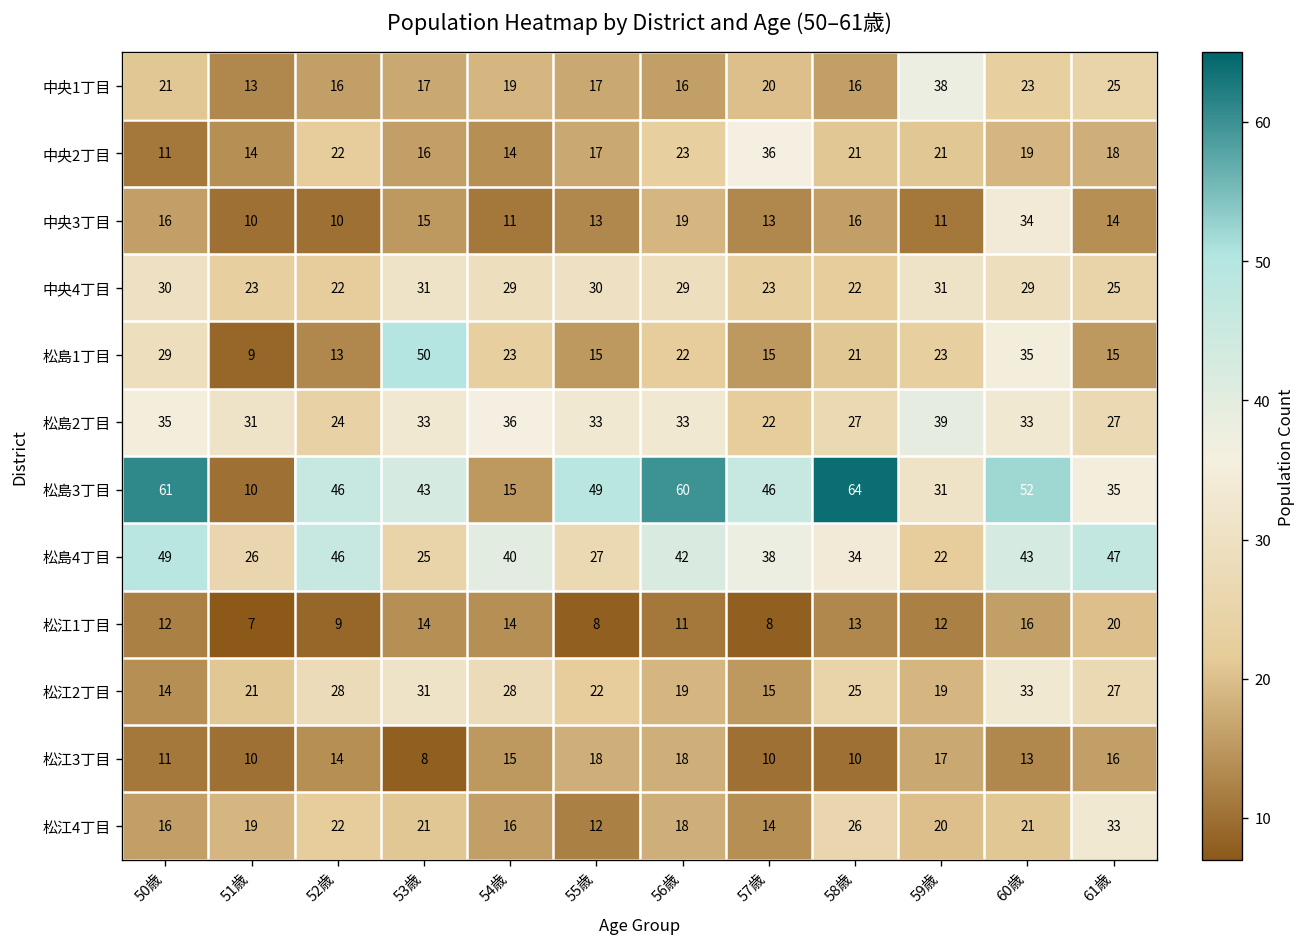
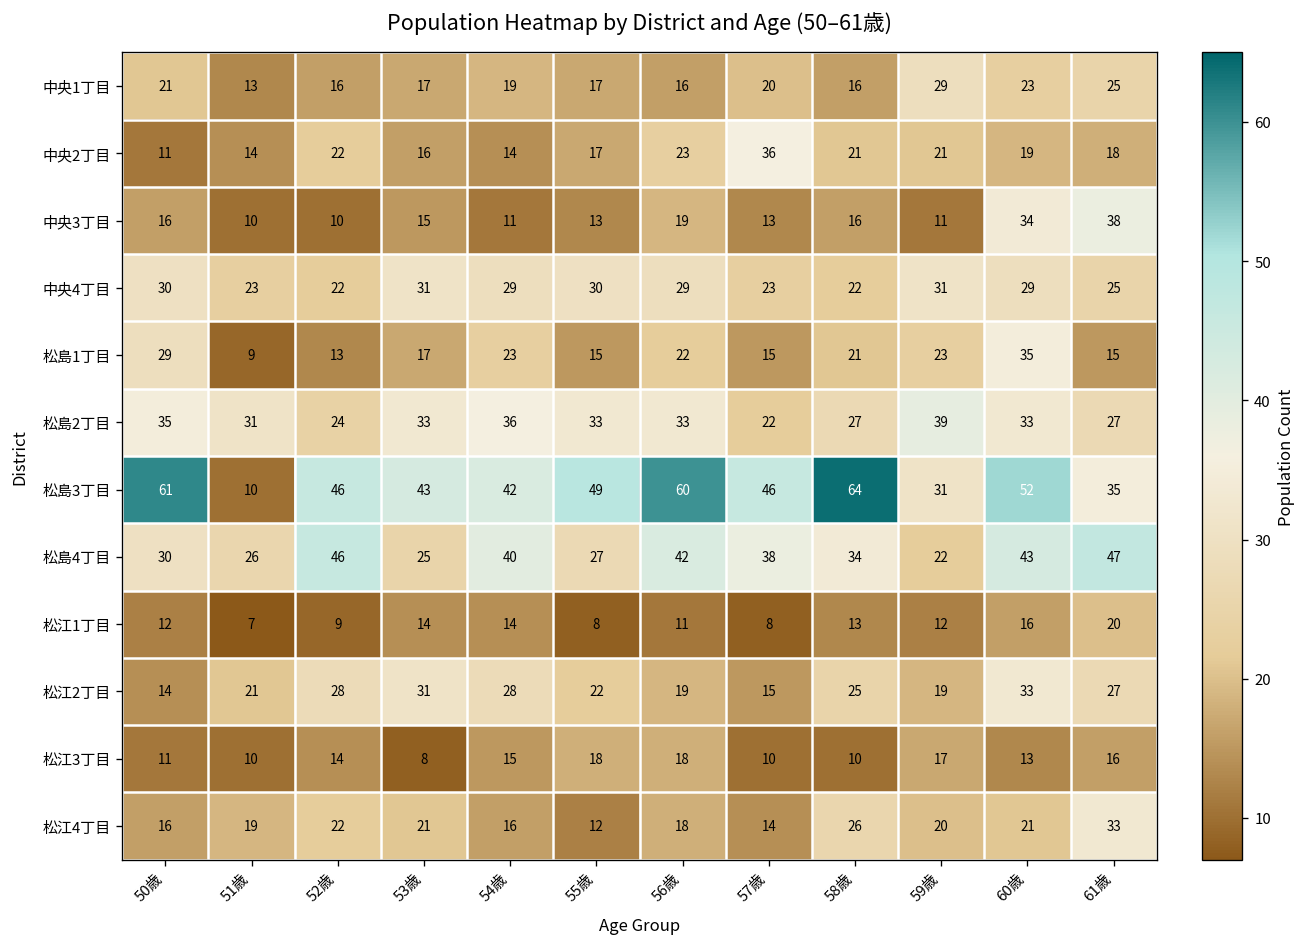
  {
    "中央1丁目": {
      "50歳": 21,
      "51歳": 13,
      "52歳": 16,
      "53歳": 17,
      "54歳": 19,
      "55歳": 17,
      "56歳": 16,
      "57歳": 20,
      "58歳": 16,
-     "59歳": 38,
+     "59歳": 29,
      "60歳": 23,
      "61歳": 25
    },
    "中央2丁目": {
      "50歳": 11,
      "51歳": 14,
      "52歳": 22,
      "53歳": 16,
      "54歳": 14,
      "55歳": 17,
      "56歳": 23,
      "57歳": 36,
      "58歳": 21,
      "59歳": 21,
      "60歳": 19,
      "61歳": 18
    },
    "中央3丁目": {
      "50歳": 16,
      "51歳": 10,
      "52歳": 10,
      "53歳": 15,
      "54歳": 11,
      "55歳": 13,
      "56歳": 19,
      "57歳": 13,
      "58歳": 16,
      "59歳": 11,
      "60歳": 34,
-     "61歳": 14
+     "61歳": 38
    },
    "中央4丁目": {
      "50歳": 30,
      "51歳": 23,
      "52歳": 22,
      "53歳": 31,
      "54歳": 29,
      "55歳": 30,
      "56歳": 29,
      "57歳": 23,
      "58歳": 22,
      "59歳": 31,
      "60歳": 29,
      "61歳": 25
    },
    "松島1丁目": {
      "50歳": 29,
      "51歳": 9,
      "52歳": 13,
-     "53歳": 50,
+     "53歳": 17,
      "54歳": 23,
      "55歳": 15,
      "56歳": 22,
      "57歳": 15,
      "58歳": 21,
      "59歳": 23,
      "60歳": 35,
      "61歳": 15
    },
    "松島2丁目": {
      "50歳": 35,
      "51歳": 31,
      "52歳": 24,
      "53歳": 33,
      "54歳": 36,
      "55歳": 33,
      "56歳": 33,
      "57歳": 22,
      "58歳": 27,
      "59歳": 39,
      "60歳": 33,
      "61歳": 27
    },
    "松島3丁目": {
      "50歳": 61,
      "51歳": 10,
      "52歳": 46,
      "53歳": 43,
-     "54歳": 15,
+     "54歳": 42,
      "55歳": 49,
      "56歳": 60,
      "57歳": 46,
      "58歳": 64,
      "59歳": 31,
      "60歳": 52,
      "61歳": 35
    },
    "松島4丁目": {
-     "50歳": 49,
+     "50歳": 30,
      "51歳": 26,
      "52歳": 46,
      "53歳": 25,
      "54歳": 40,
      "55歳": 27,
      "56歳": 42,
      "57歳": 38,
      "58歳": 34,
      "59歳": 22,
      "60歳": 43,
      "61歳": 47
    },
    "松江1丁目": {
      "50歳": 12,
      "51歳": 7,
      "52歳": 9,
      "53歳": 14,
      "54歳": 14,
      "55歳": 8,
      "56歳": 11,
      "57歳": 8,
      "58歳": 13,
      "59歳": 12,
      "60歳": 16,
      "61歳": 20
    },
    "松江2丁目": {
      "50歳": 14,
      "51歳": 21,
      "52歳": 28,
      "53歳": 31,
      "54歳": 28,
      "55歳": 22,
      "56歳": 19,
      "57歳": 15,
      "58歳": 25,
      "59歳": 19,
      "60歳": 33,
      "61歳": 27
    },
    "松江3丁目": {
      "50歳": 11,
      "51歳": 10,
      "52歳": 14,
      "53歳": 8,
      "54歳": 15,
      "55歳": 18,
      "56歳": 18,
      "57歳": 10,
      "58歳": 10,
      "59歳": 17,
      "60歳": 13,
      "61歳": 16
    },
    "松江4丁目": {
      "50歳": 16,
      "51歳": 19,
      "52歳": 22,
      "53歳": 21,
      "54歳": 16,
      "55歳": 12,
      "56歳": 18,
      "57歳": 14,
      "58歳": 26,
      "59歳": 20,
      "60歳": 21,
      "61歳": 33
    }
  }
